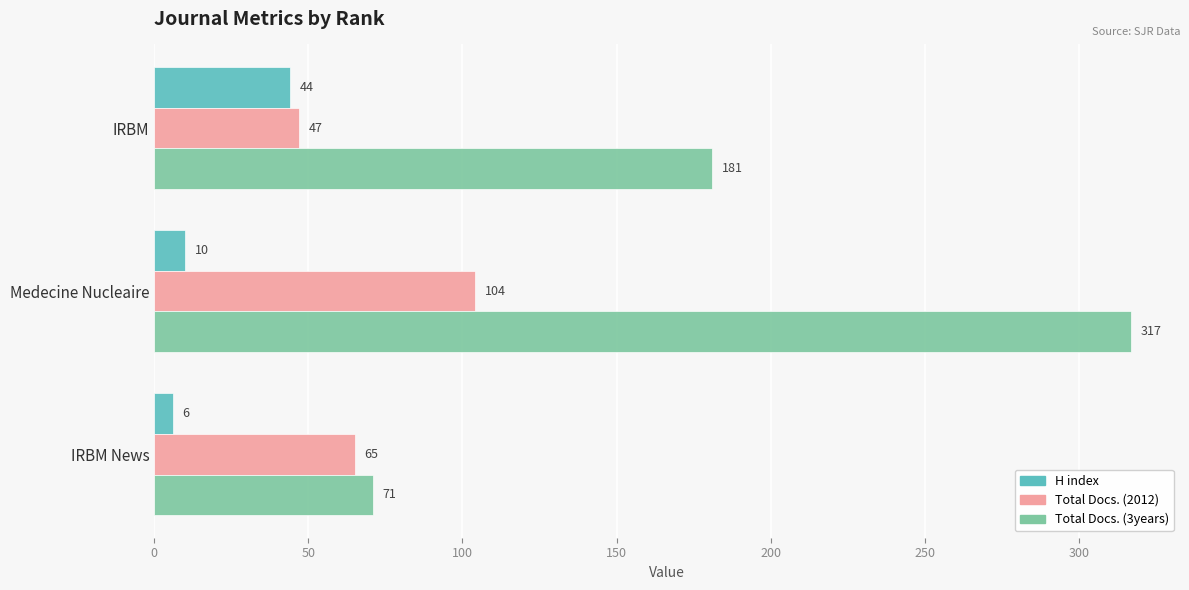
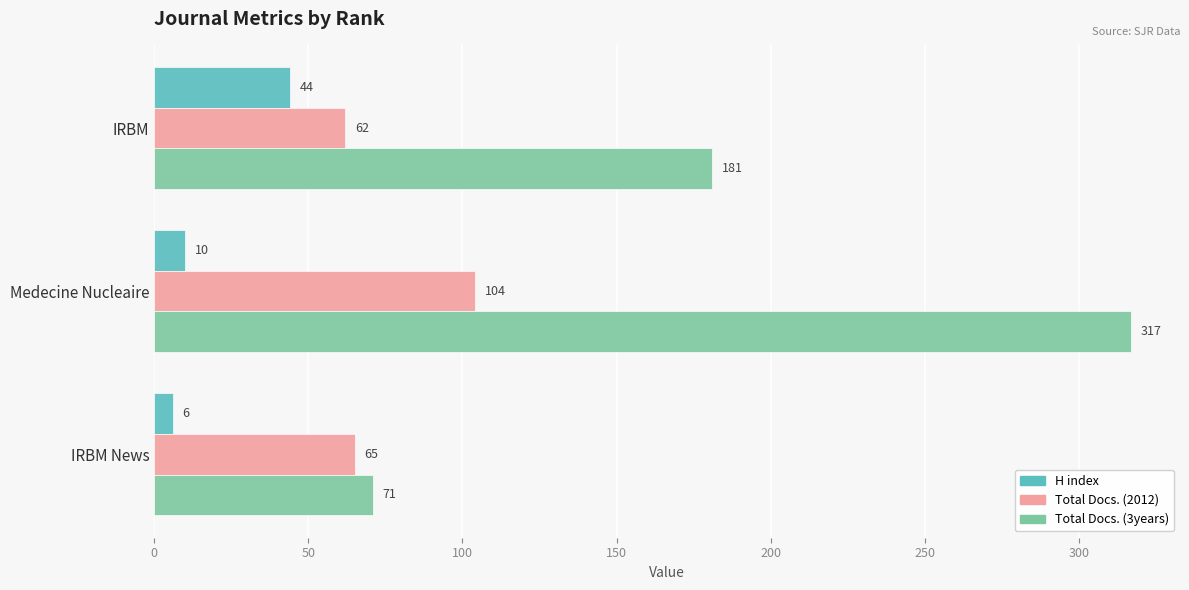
  {
    "Total Docs. (2012)": {
-     "IRBM": 47,
+     "IRBM": 62,
      "Medecine Nucleaire": 104,
      "IRBM News": 65
    }
  }
